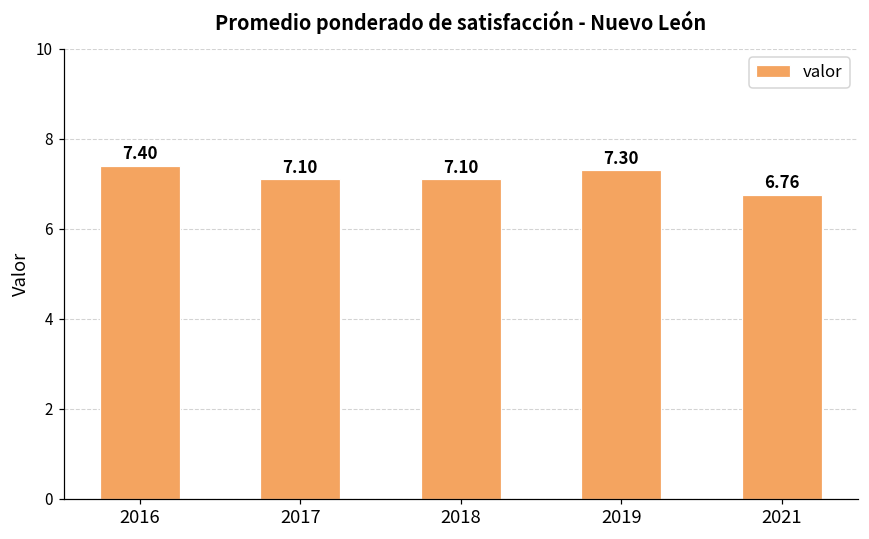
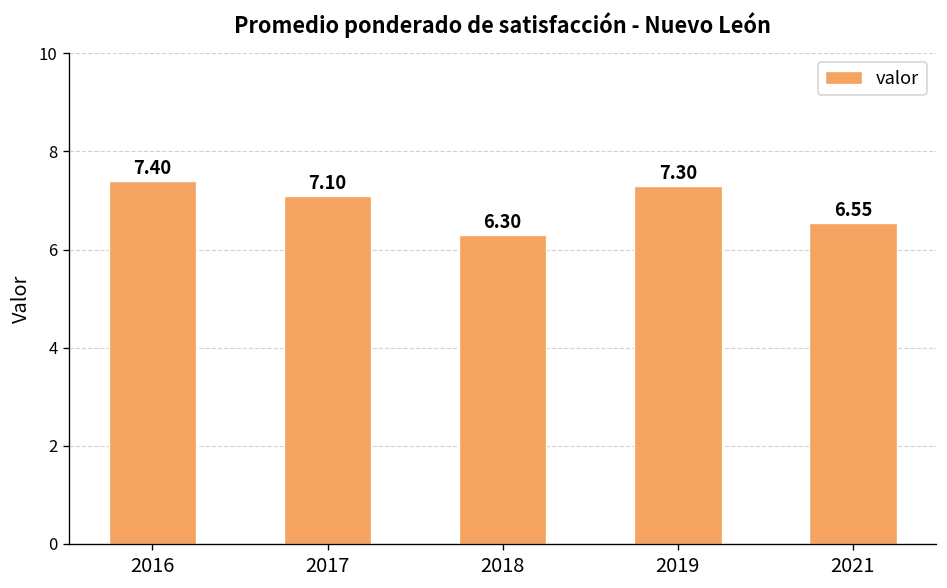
  {
    "2016": 7.40,
    "2017": 7.10,
-   "2018": 7.10,
+   "2018": 6.30,
    "2019": 7.30,
-   "2021": 6.76
+   "2021": 6.55
  }
